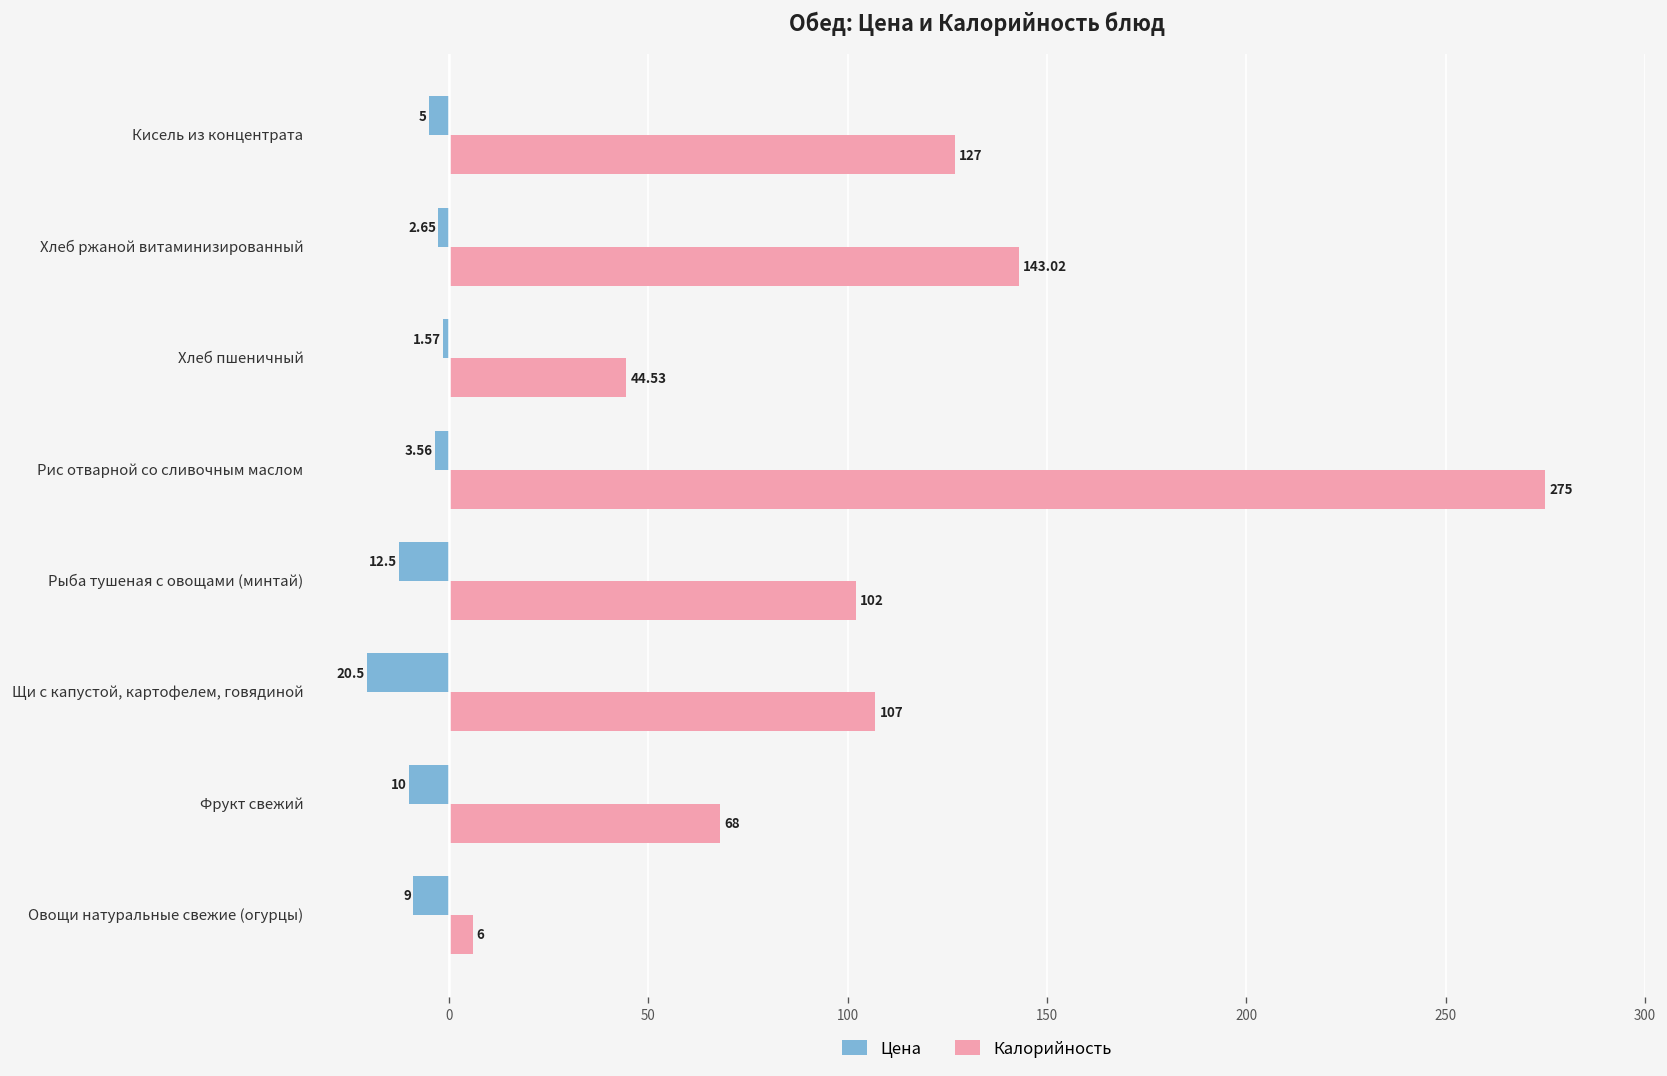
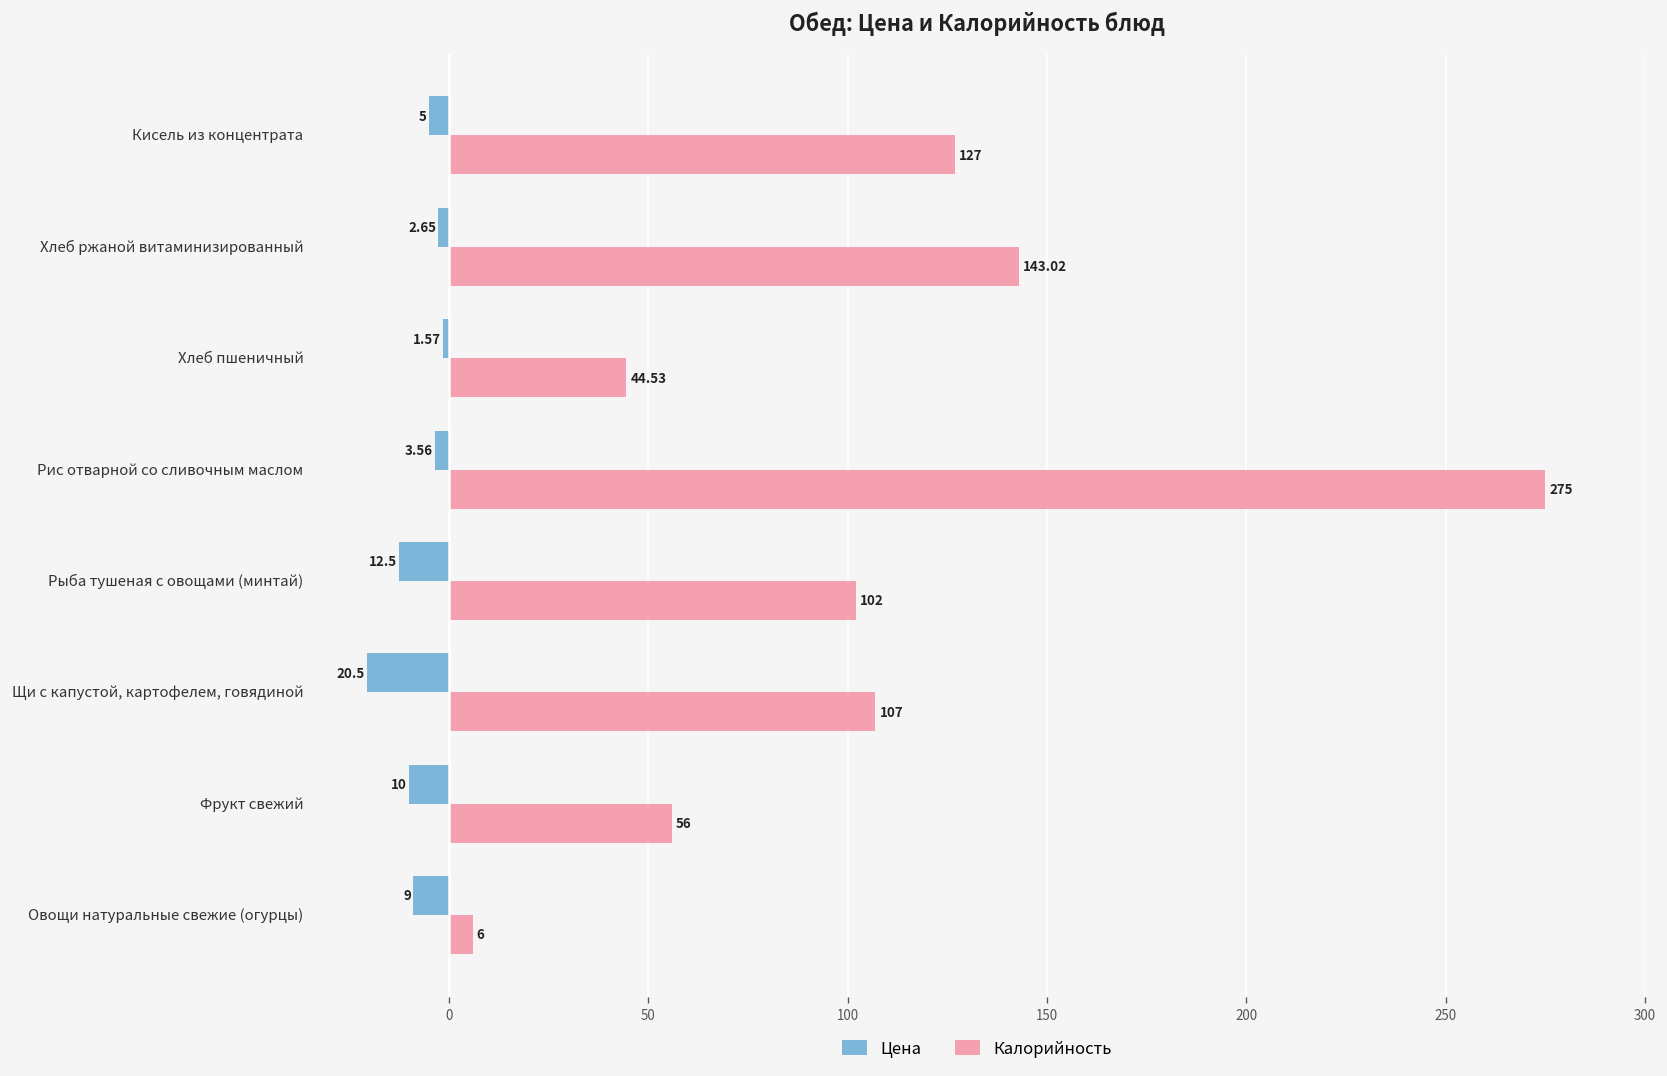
  {
    "Калорийность": {
      "Кисель из концентрата": 127,
      "Хлеб ржаной витаминизированный": 143.02,
      "Хлеб пшеничный": 44.53,
      "Рис отварной со сливочным маслом": 275,
      "Рыба тушеная с овощами (минтай)": 102,
      "Щи с капустой, картофелем, говядиной": 107,
-     "Фрукт свежий": 68,
+     "Фрукт свежий": 56,
      "Овощи натуральные свежие (огурцы)": 6
    }
  }
